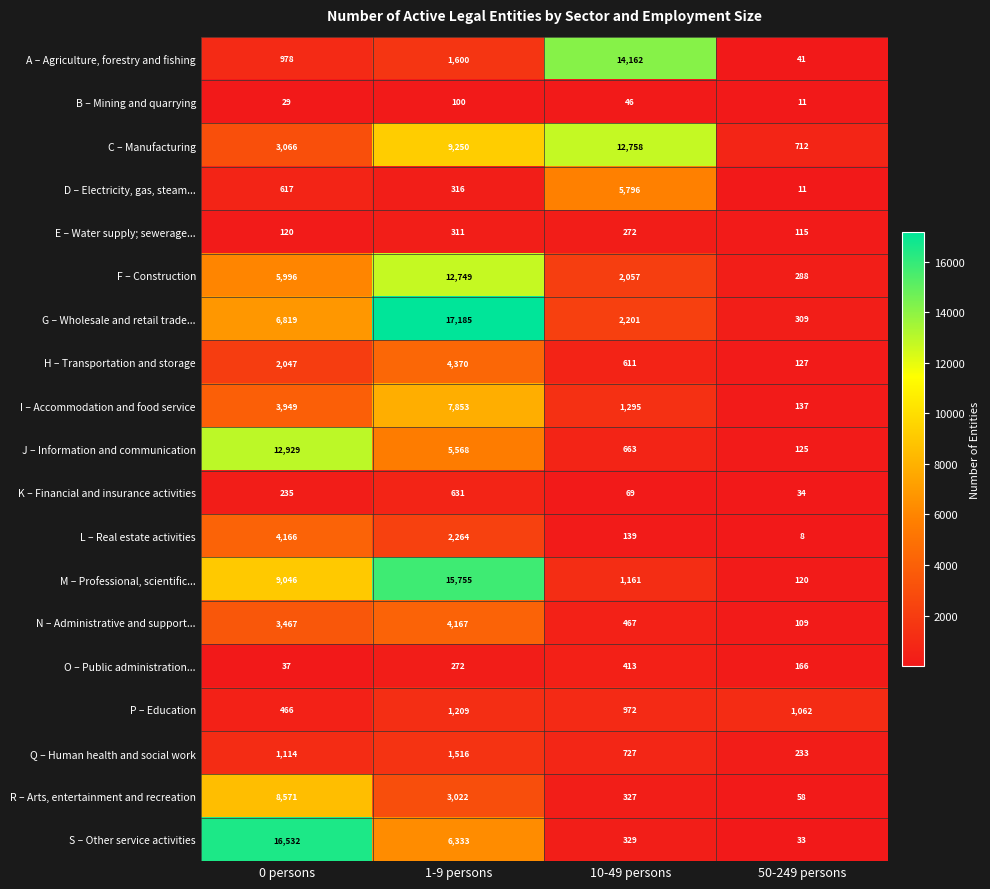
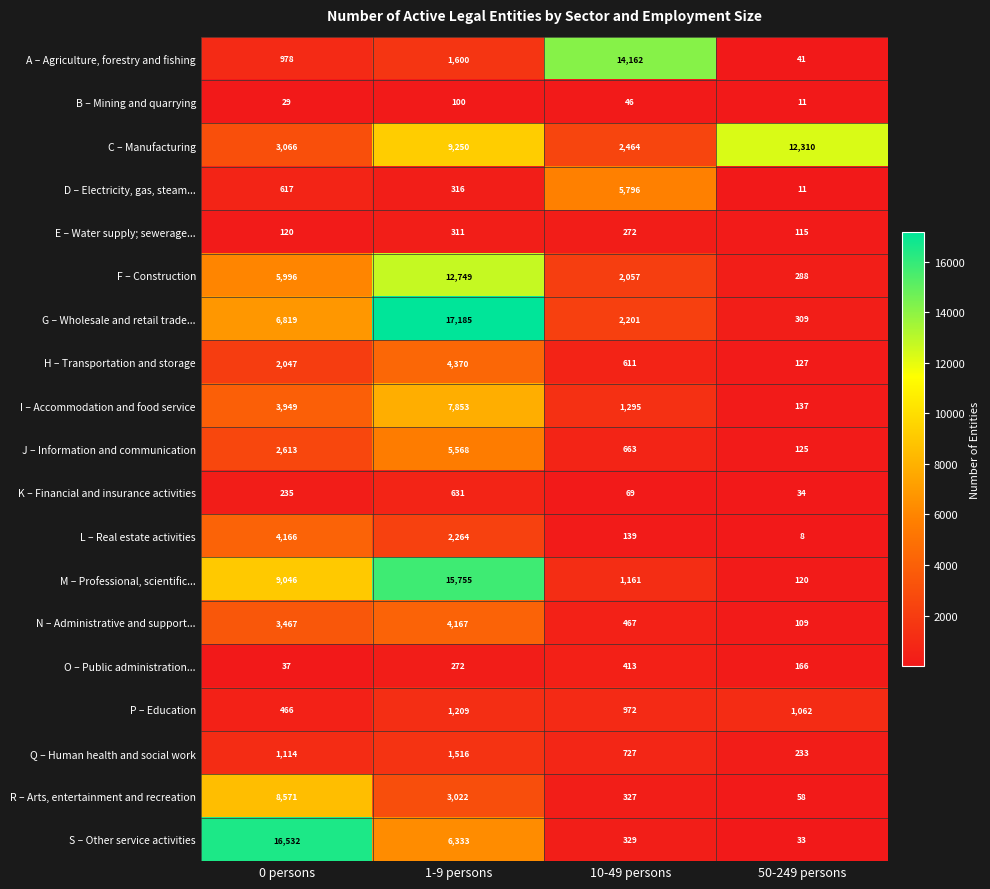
  {
    "A – Agriculture, forestry and fishing": {
      "0 persons": "978",
      "1-9 persons": "1,600",
      "10-49 persons": "14,162",
      "50-249 persons": "41"
    },
    "B – Mining and quarrying": {
      "0 persons": "29",
      "1-9 persons": "100",
      "10-49 persons": "46",
      "50-249 persons": "11"
    },
    "C – Manufacturing": {
      "0 persons": "3,066",
      "1-9 persons": "9,250",
-     "10-49 persons": "12,758",
-     "50-249 persons": "712"
+     "10-49 persons": "2,464",
+     "50-249 persons": "12,310"
    },
    "D – Electricity, gas, steam...": {
      "0 persons": "617",
      "1-9 persons": "316",
      "10-49 persons": "5,796",
      "50-249 persons": "11"
    },
    "E – Water supply; sewerage...": {
      "0 persons": "120",
      "1-9 persons": "311",
      "10-49 persons": "272",
      "50-249 persons": "115"
    },
    "F – Construction": {
      "0 persons": "5,996",
      "1-9 persons": "12,749",
      "10-49 persons": "2,057",
      "50-249 persons": "288"
    },
    "G – Wholesale and retail trade...": {
      "0 persons": "6,819",
      "1-9 persons": "17,185",
      "10-49 persons": "2,201",
      "50-249 persons": "309"
    },
    "H – Transportation and storage": {
      "0 persons": "2,047",
      "1-9 persons": "4,370",
      "10-49 persons": "611",
      "50-249 persons": "127"
    },
    "I – Accommodation and food service": {
      "0 persons": "3,949",
      "1-9 persons": "7,853",
      "10-49 persons": "1,295",
      "50-249 persons": "137"
    },
    "J – Information and communication": {
-     "0 persons": "12,929",
+     "0 persons": "2,613",
      "1-9 persons": "5,568",
      "10-49 persons": "663",
      "50-249 persons": "125"
    },
    "K – Financial and insurance activities": {
      "0 persons": "235",
      "1-9 persons": "631",
      "10-49 persons": "69",
      "50-249 persons": "34"
    },
    "L – Real estate activities": {
      "0 persons": "4,166",
      "1-9 persons": "2,264",
      "10-49 persons": "139",
      "50-249 persons": "8"
    },
    "M – Professional, scientific...": {
      "0 persons": "9,046",
      "1-9 persons": "15,755",
      "10-49 persons": "1,161",
      "50-249 persons": "120"
    },
    "N – Administrative and support...": {
      "0 persons": "3,467",
      "1-9 persons": "4,167",
      "10-49 persons": "467",
      "50-249 persons": "109"
    },
    "O – Public administration...": {
      "0 persons": "37",
      "1-9 persons": "272",
      "10-49 persons": "413",
      "50-249 persons": "166"
    },
    "P – Education": {
      "0 persons": "466",
      "1-9 persons": "1,209",
      "10-49 persons": "972",
      "50-249 persons": "1,062"
    },
    "Q – Human health and social work": {
      "0 persons": "1,114",
      "1-9 persons": "1,516",
      "10-49 persons": "727",
      "50-249 persons": "233"
    },
    "R – Arts, entertainment and recreation": {
      "0 persons": "8,571",
      "1-9 persons": "3,022",
      "10-49 persons": "327",
      "50-249 persons": "58"
    },
    "S – Other service activities": {
      "0 persons": "16,532",
      "1-9 persons": "6,333",
      "10-49 persons": "329",
      "50-249 persons": "33"
    }
  }
